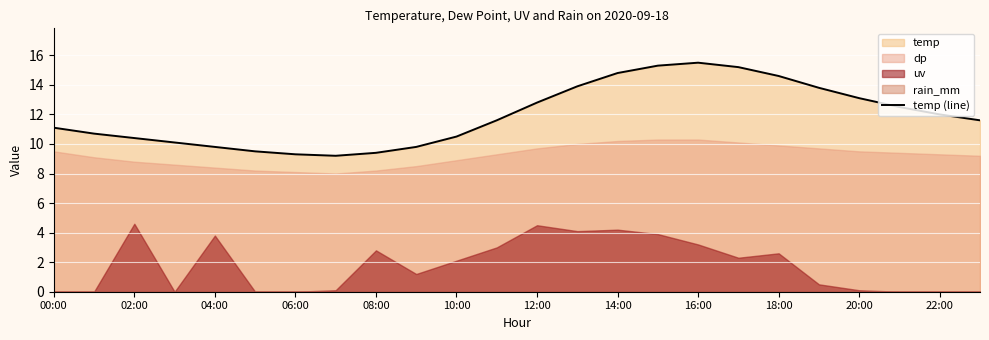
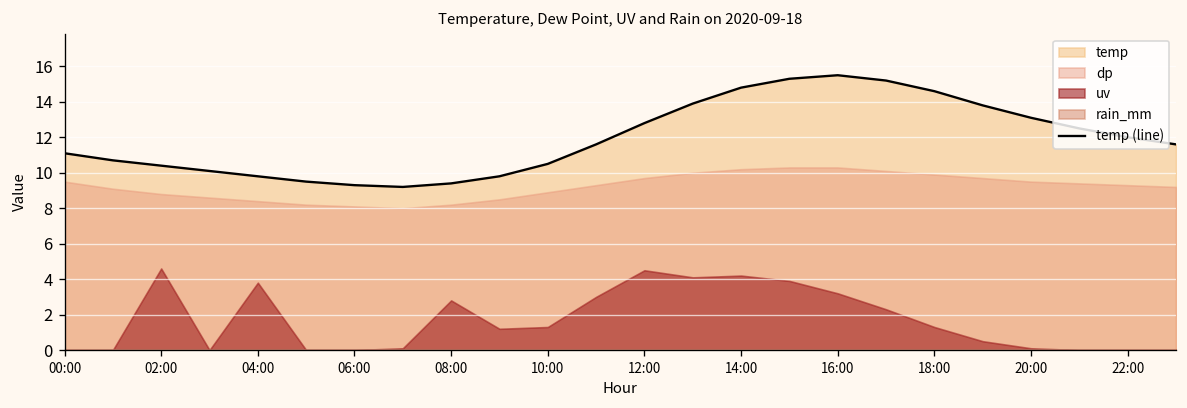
  {
    "uv": {
      "02:00": 4.6,
      "04:00": 3.8,
      "08:00": 2.8,
-     "10:00": 2.1,
+     "10:00": 1.3,
      "12:00": 4.5,
      "14:00": 4.2,
      "16:00": 3.2,
-     "18:00": 2.6
+     "18:00": 1.3
    }
  }
